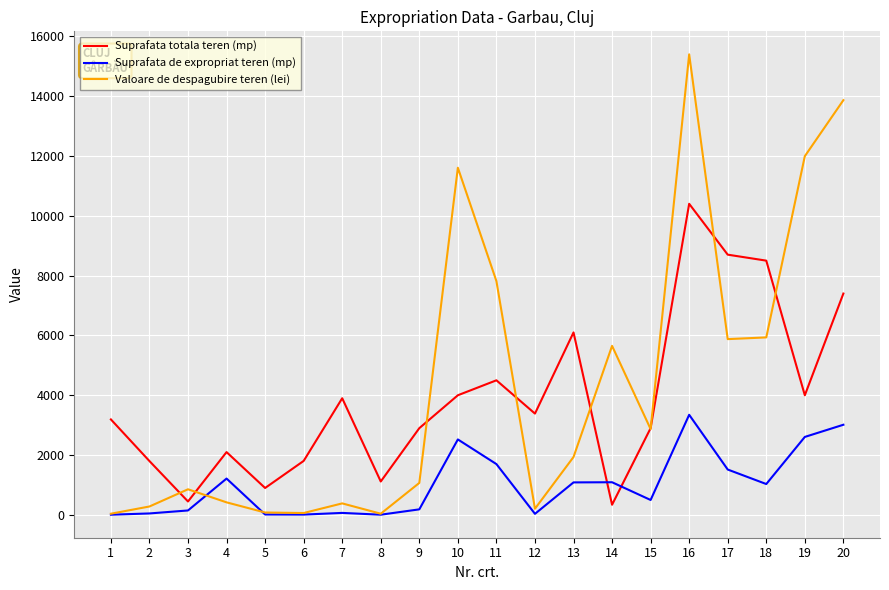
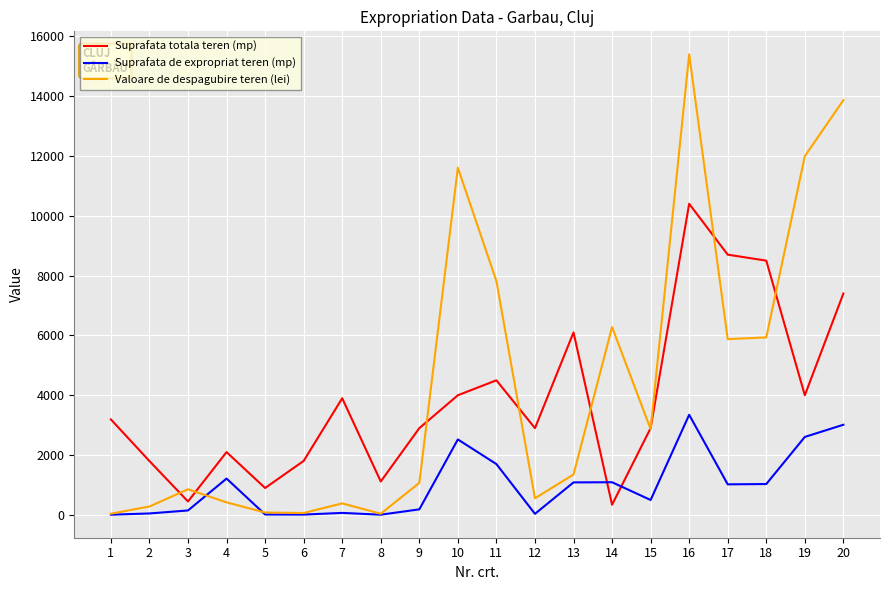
  {
    "Suprafata totala teren (mp)": {
      "1": 3200,
      "2": 1800,
      "3": 400,
      "4": 2100,
      "5": 900,
      "6": 1800,
      "7": 3900,
      "8": 1100,
      "9": 2900,
      "10": 4000,
      "11": 4500,
-     "12": 3400,
+     "12": 2900,
      "13": 6100,
      "14": 300,
      "16": 10400,
      "17": 8700,
      "18": 8500,
      "19": 4000,
      "20": 7400
    },
    "Suprafata de expropriat teren (mp)": {
      "2": 0,
      "3": 100,
      "4": 1200,
      "7": 100,
      "9": 200,
      "10": 2500,
      "11": 1700,
      "12": 0,
      "13": 1100,
      "14": 1100,
      "15": 500,
      "16": 3300,
-     "17": 1500,
+     "17": 1000,
      "18": 1000,
      "19": 2600,
      "20": 3000
    },
    "Valoare de despagubire teren (lei)": {
      "2": 300,
      "3": 900,
      "4": 400,
      "7": 400,
      "9": 1100,
      "10": 11600,
      "11": 7800,
-     "12": 200,
-     "13": 1900,
-     "14": 5700,
+     "12": 600,
+     "13": 1400,
+     "14": 6300,
      "16": 15400,
      "17": 5900,
      "18": 5900,
      "19": 12000,
      "20": 13900
    }
  }
